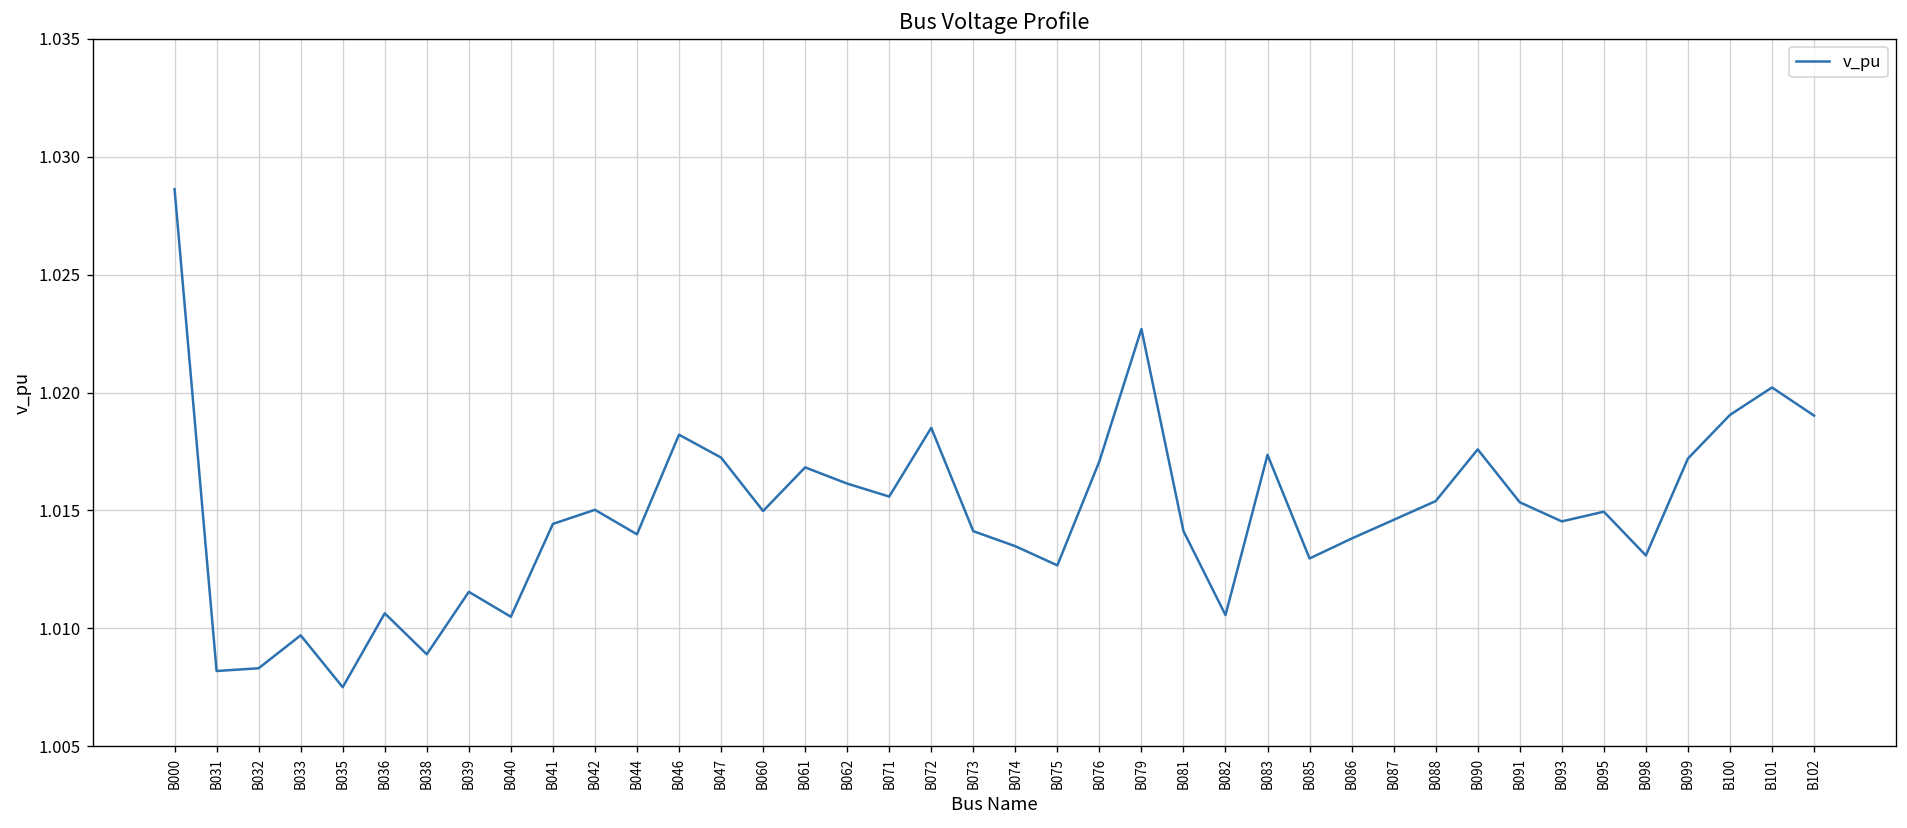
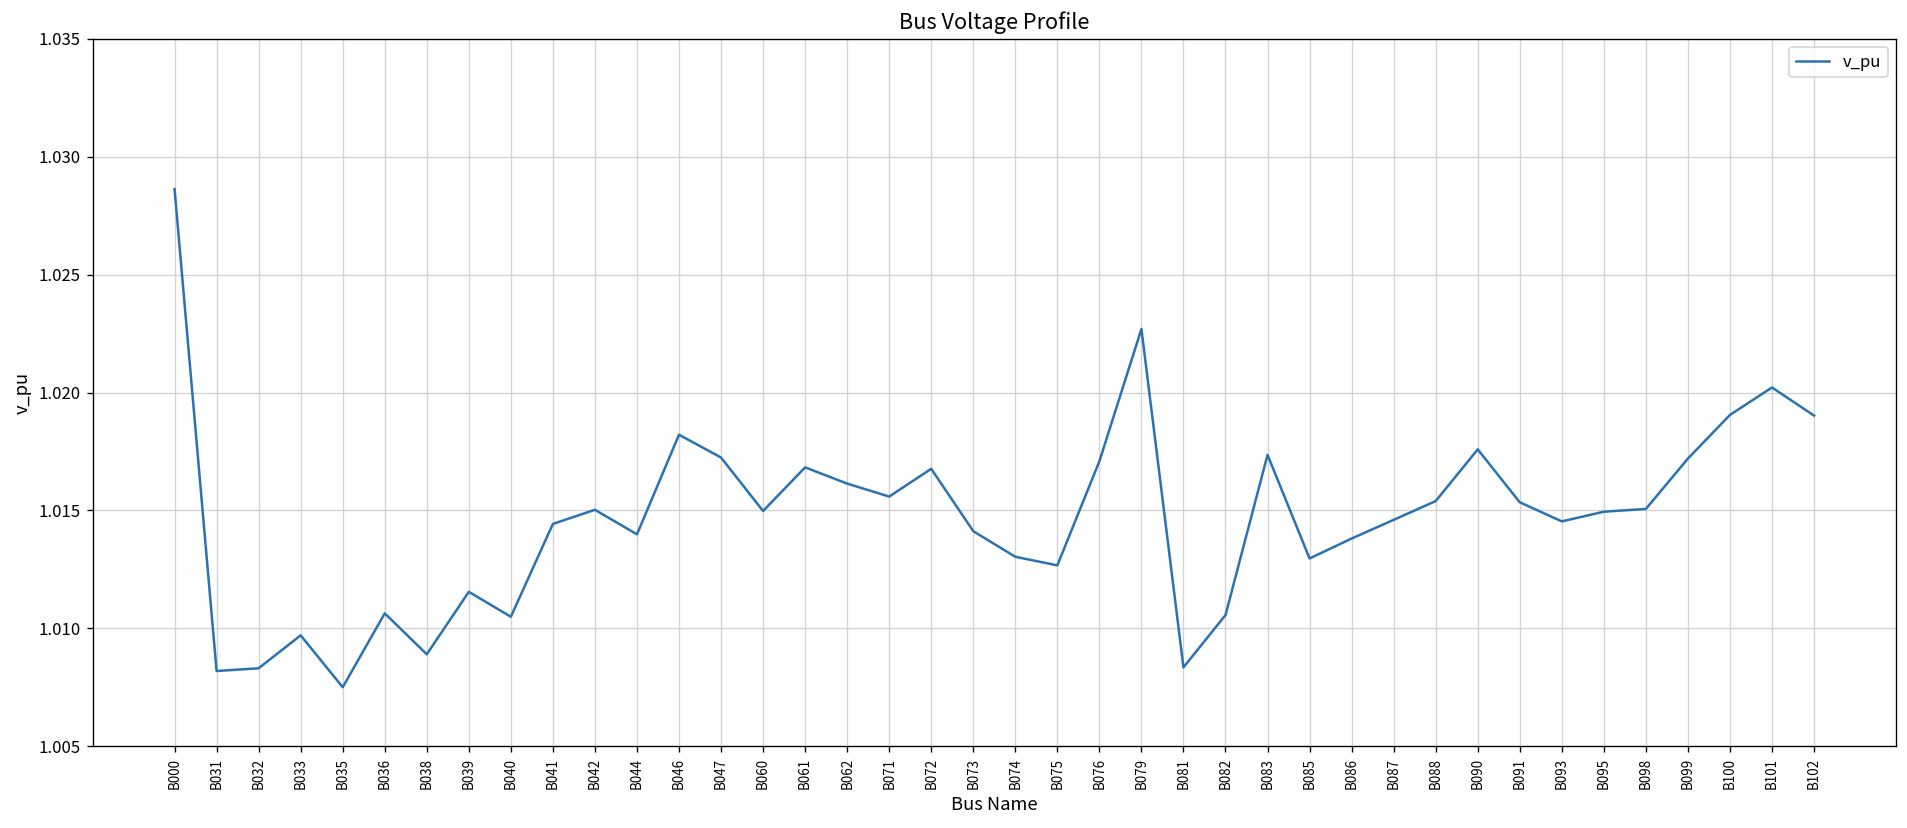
  {
    "B000": 1.0286,
    "B031": 1.0082,
    "B032": 1.0083,
    "B033": 1.0097,
    "B035": 1.0075,
    "B036": 1.0106,
    "B038": 1.0089,
    "B039": 1.0115,
    "B040": 1.0105,
    "B041": 1.0144,
    "B042": 1.0150,
    "B044": 1.0140,
    "B046": 1.0182,
    "B047": 1.0172,
    "B060": 1.0150,
    "B061": 1.0168,
    "B062": 1.0161,
    "B071": 1.0156,
-   "B072": 1.0185,
+   "B072": 1.0168,
    "B073": 1.0141,
-   "B074": 1.0135,
+   "B074": 1.0130,
    "B075": 1.0127,
    "B076": 1.0171,
    "B079": 1.0227,
-   "B081": 1.0141,
+   "B081": 1.0083,
    "B082": 1.0106,
    "B083": 1.0174,
    "B085": 1.0130,
    "B086": 1.0138,
    "B087": 1.0146,
    "B088": 1.0154,
    "B090": 1.0176,
    "B091": 1.0153,
    "B093": 1.0145,
    "B095": 1.0149,
-   "B098": 1.0131,
+   "B098": 1.0151,
    "B099": 1.0172,
    "B100": 1.0190,
    "B101": 1.0202,
    "B102": 1.0190
  }
